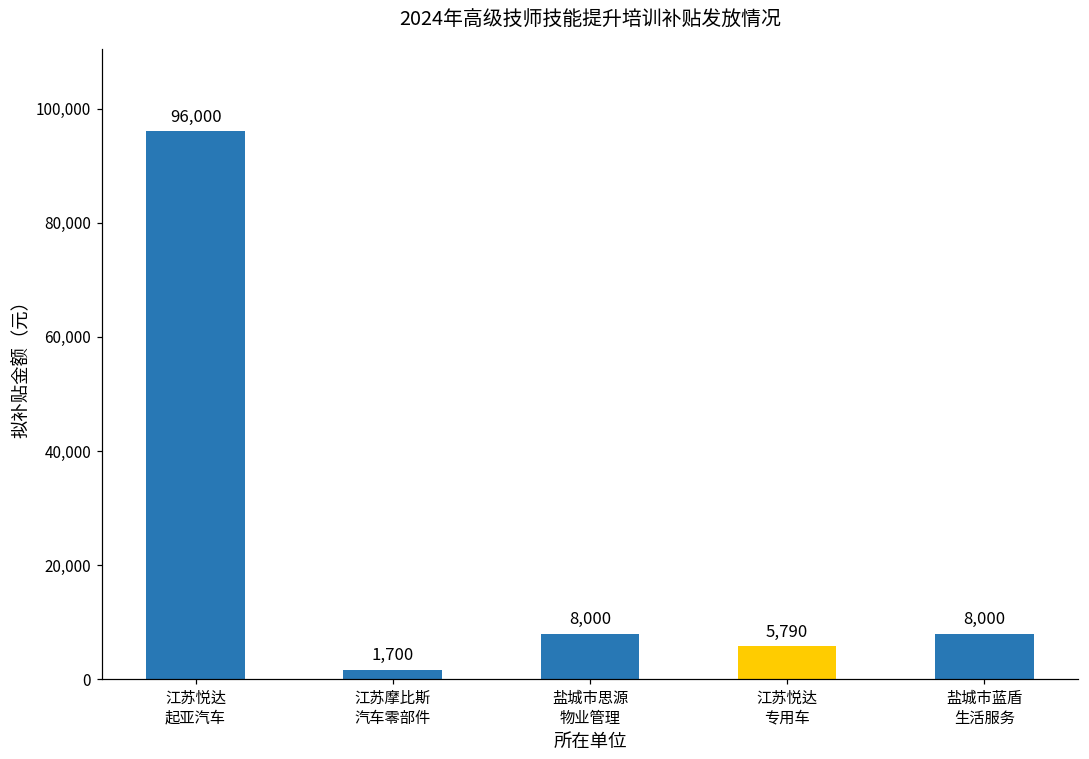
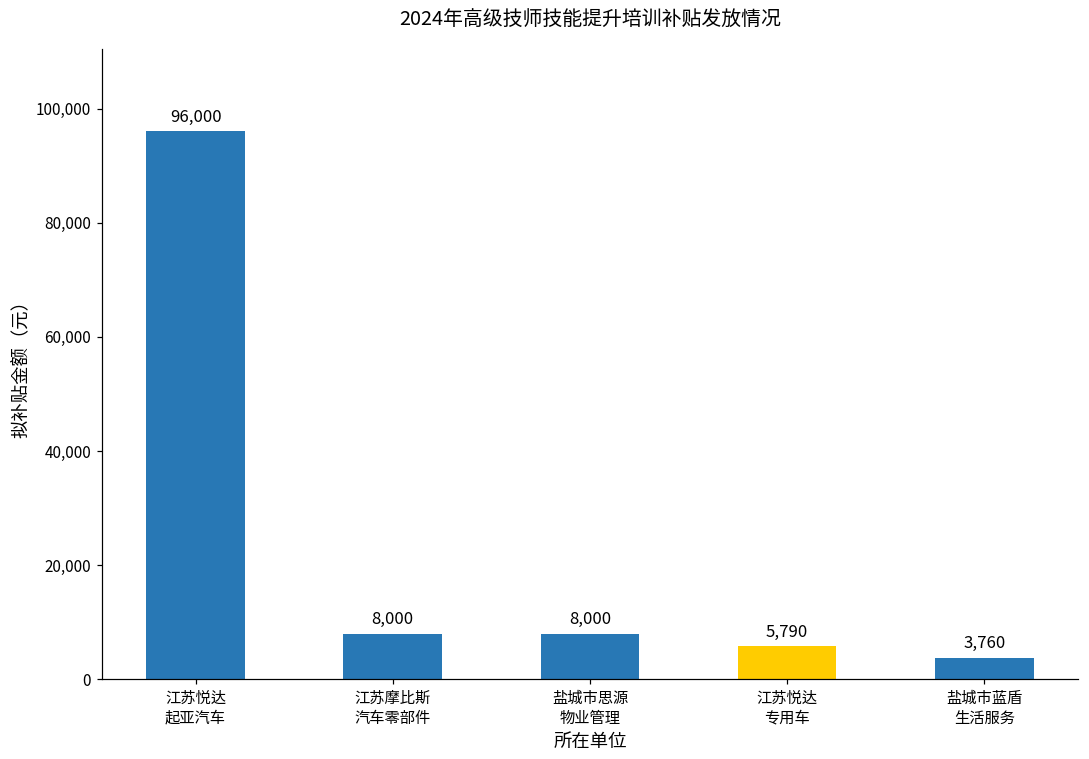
  {
    "江苏悦达 起亚汽车": "96,000",
-   "江苏摩比斯 汽车零部件": "1,700",
+   "江苏摩比斯 汽车零部件": "8,000",
    "盐城市思源 物业管理": "8,000",
    "江苏悦达 专用车": "5,790",
-   "盐城市蓝盾 生活服务": "8,000"
+   "盐城市蓝盾 生活服务": "3,760"
  }
